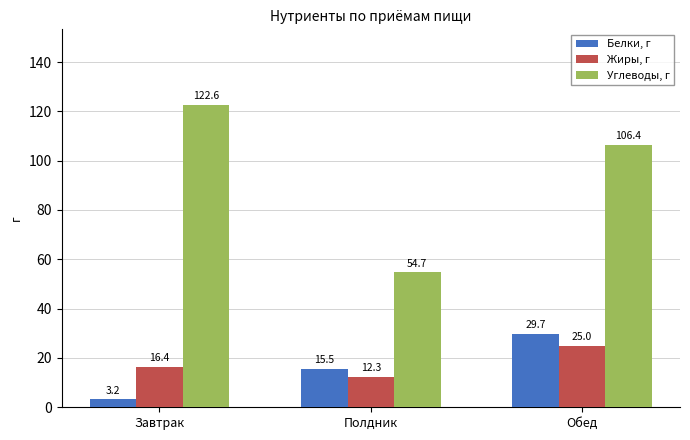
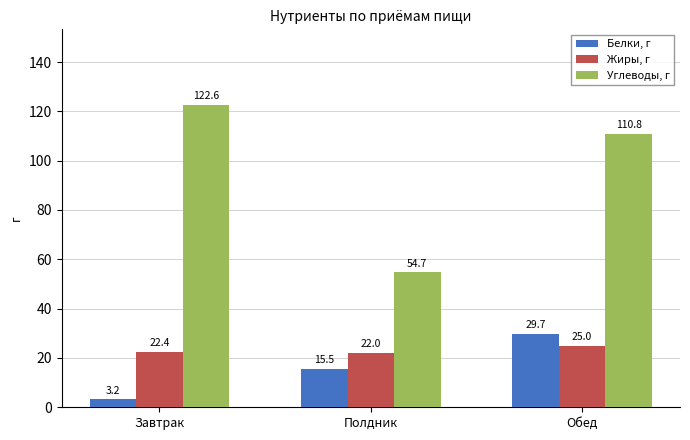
  {
    "Белки, г": {
      "Завтрак": 3.2,
      "Полдник": 15.5,
      "Обед": 29.7
    },
    "Жиры, г": {
-     "Завтрак": 16.4,
-     "Полдник": 12.3,
+     "Завтрак": 22.4,
+     "Полдник": 22.0,
      "Обед": 25.0
    },
    "Углеводы, г": {
      "Завтрак": 122.6,
      "Полдник": 54.7,
-     "Обед": 106.4
+     "Обед": 110.8
    }
  }
